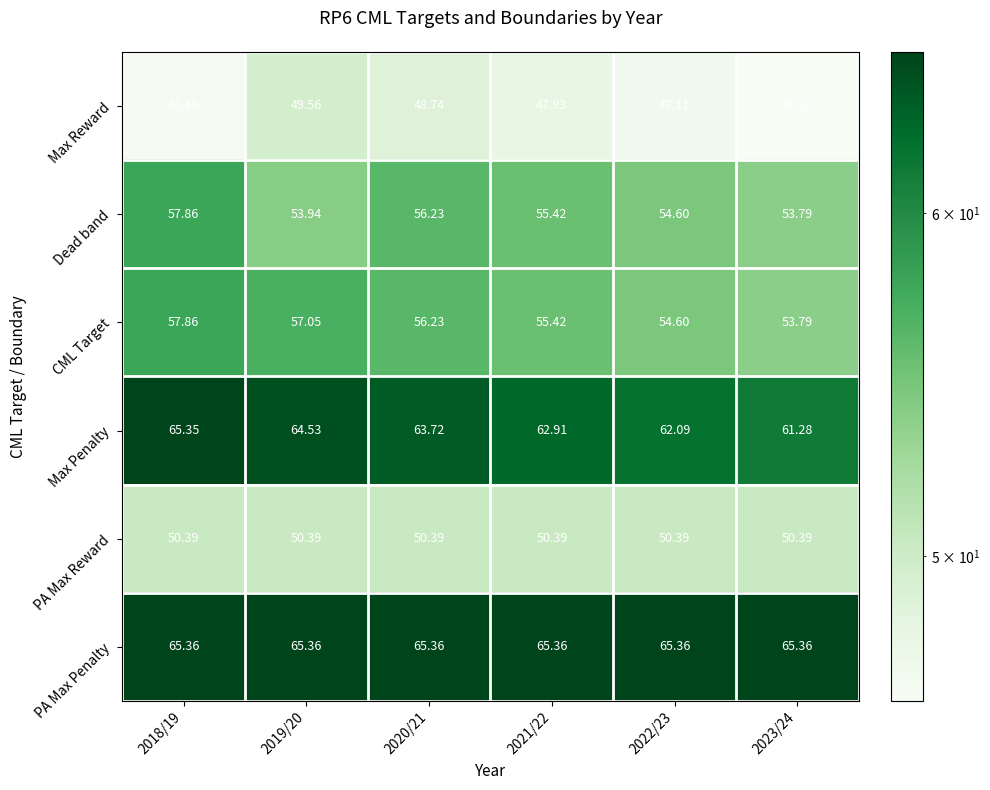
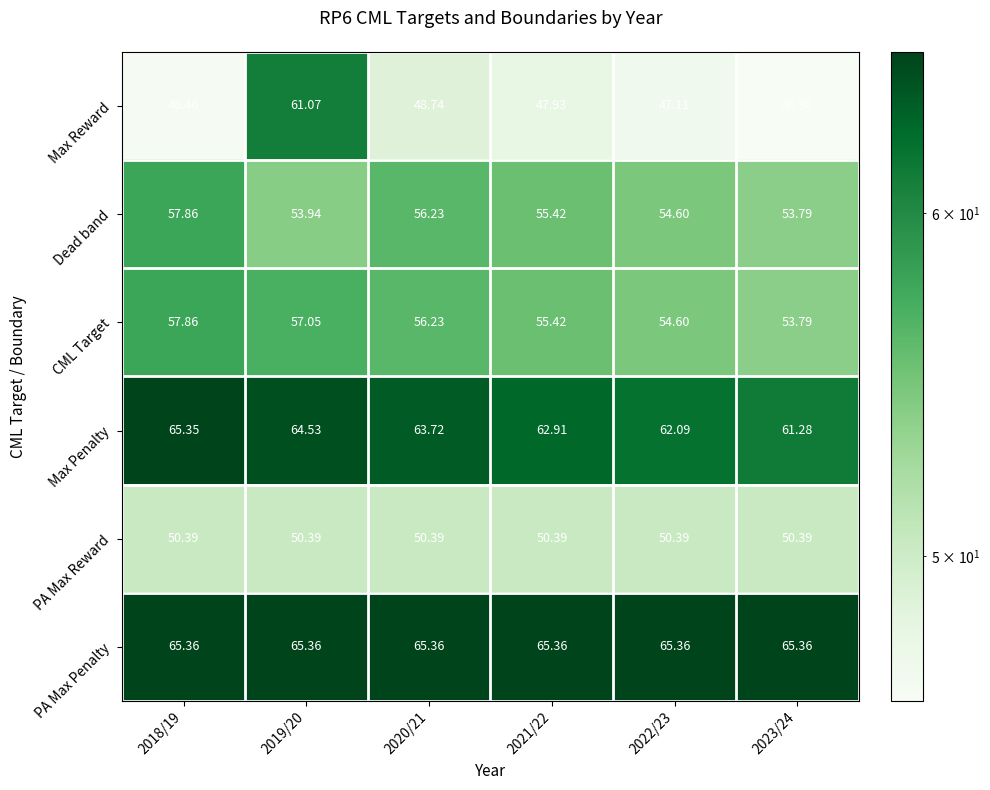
  {
    "Max Reward": {
-     "2019/20": 49.56
+     "2019/20": 61.07
    },
    "Dead band": {
      "2018/19": 57.86,
      "2019/20": 53.94,
      "2020/21": 56.23,
      "2021/22": 55.42,
      "2022/23": 54.60,
      "2023/24": 53.79
    },
    "CML Target": {
      "2018/19": 57.86,
      "2019/20": 57.05,
      "2020/21": 56.23,
      "2021/22": 55.42,
      "2022/23": 54.60,
      "2023/24": 53.79
    },
    "Max Penalty": {
      "2018/19": 65.35,
      "2019/20": 64.53,
      "2020/21": 63.72,
      "2021/22": 62.91,
      "2022/23": 62.09,
      "2023/24": 61.28
    },
    "PA Max Reward": {
      "2018/19": 50.39,
      "2019/20": 50.39,
      "2020/21": 50.39,
      "2021/22": 50.39,
      "2022/23": 50.39,
      "2023/24": 50.39
    },
    "PA Max Penalty": {
      "2018/19": 65.36,
      "2019/20": 65.36,
      "2020/21": 65.36,
      "2021/22": 65.36,
      "2022/23": 65.36,
      "2023/24": 65.36
    }
  }
